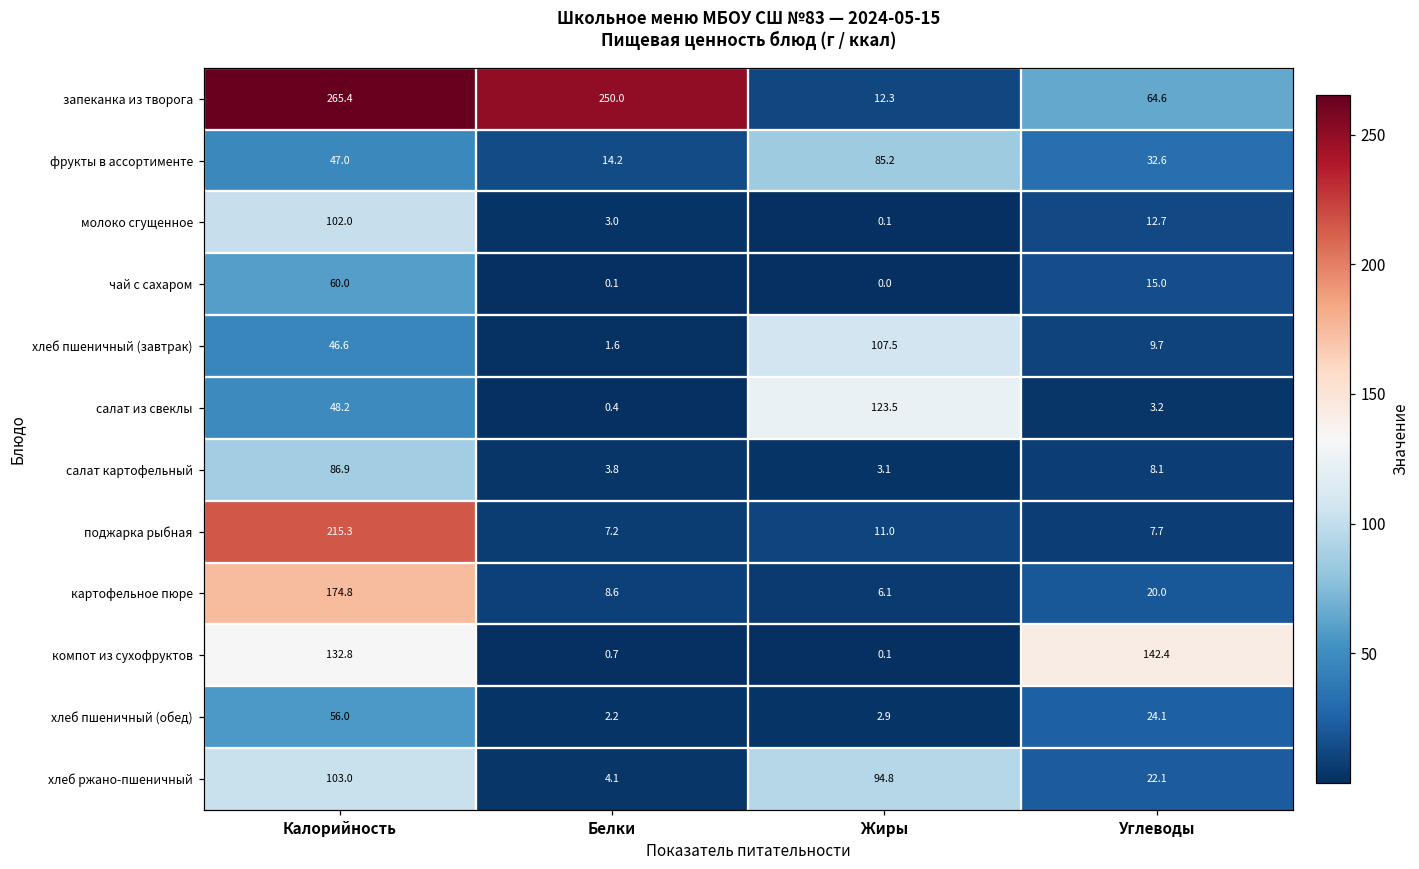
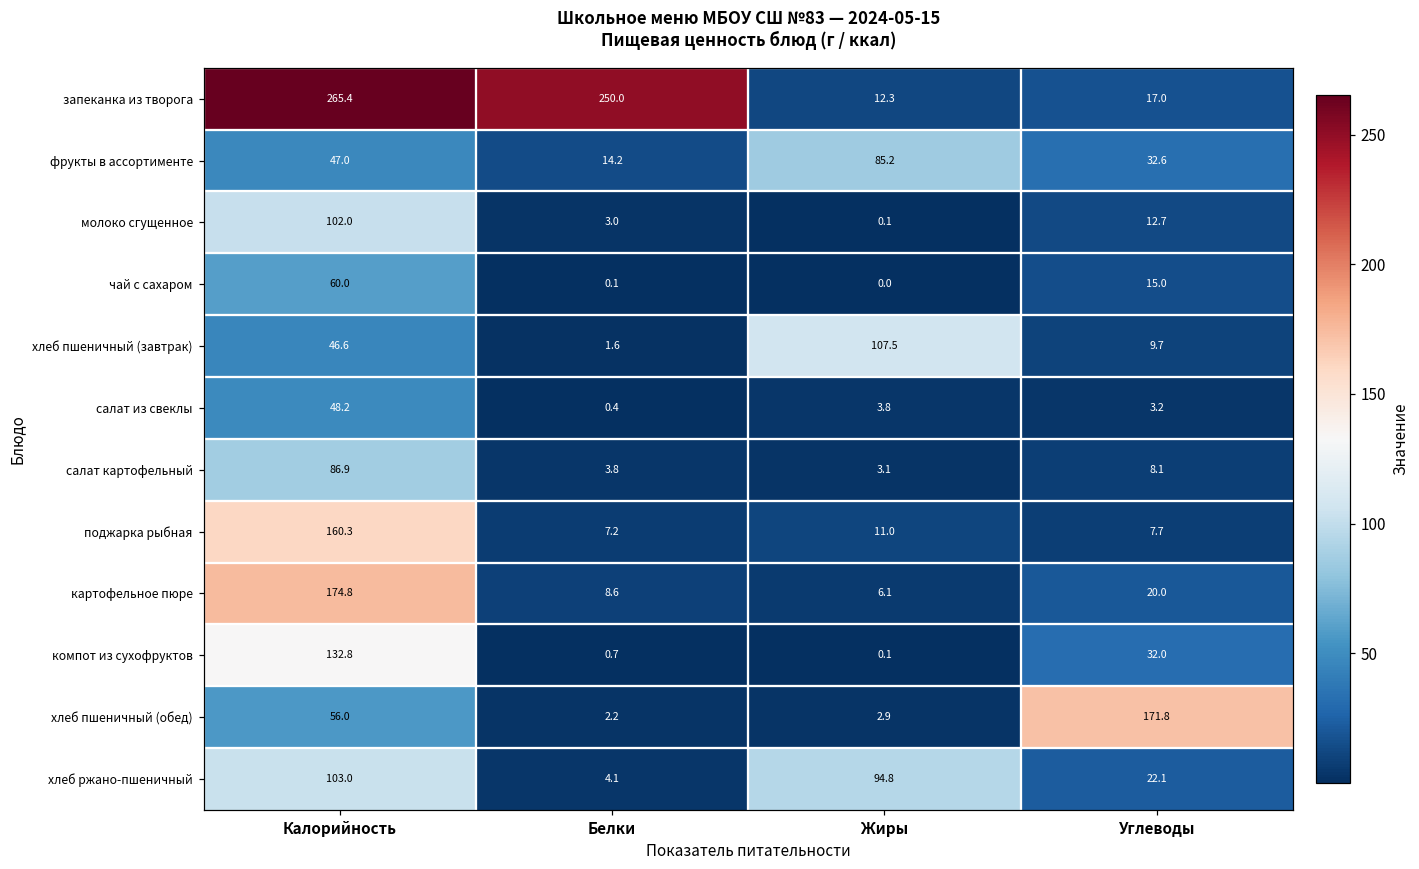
  {
    "запеканка из творога": {
      "Калорийность": 265.4,
      "Белки": 250.0,
      "Жиры": 12.3,
-     "Углеводы": 64.6
+     "Углеводы": 17.0
    },
    "фрукты в ассортименте": {
      "Калорийность": 47.0,
      "Белки": 14.2,
      "Жиры": 85.2,
      "Углеводы": 32.6
    },
    "молоко сгущенное": {
      "Калорийность": 102.0,
      "Белки": 3.0,
      "Жиры": 0.1,
      "Углеводы": 12.7
    },
    "чай с сахаром": {
      "Калорийность": 60.0,
      "Белки": 0.1,
      "Жиры": 0.0,
      "Углеводы": 15.0
    },
    "хлеб пшеничный (завтрак)": {
      "Калорийность": 46.6,
      "Белки": 1.6,
      "Жиры": 107.5,
      "Углеводы": 9.7
    },
    "салат из свеклы": {
      "Калорийность": 48.2,
      "Белки": 0.4,
-     "Жиры": 123.5,
+     "Жиры": 3.8,
      "Углеводы": 3.2
    },
    "салат картофельный": {
      "Калорийность": 86.9,
      "Белки": 3.8,
      "Жиры": 3.1,
      "Углеводы": 8.1
    },
    "поджарка рыбная": {
-     "Калорийность": 215.3,
+     "Калорийность": 160.3,
      "Белки": 7.2,
      "Жиры": 11.0,
      "Углеводы": 7.7
    },
    "картофельное пюре": {
      "Калорийность": 174.8,
      "Белки": 8.6,
      "Жиры": 6.1,
      "Углеводы": 20.0
    },
    "компот из сухофруктов": {
      "Калорийность": 132.8,
      "Белки": 0.7,
      "Жиры": 0.1,
-     "Углеводы": 142.4
+     "Углеводы": 32.0
    },
    "хлеб пшеничный (обед)": {
      "Калорийность": 56.0,
      "Белки": 2.2,
      "Жиры": 2.9,
-     "Углеводы": 24.1
+     "Углеводы": 171.8
    },
    "хлеб ржано-пшеничный": {
      "Калорийность": 103.0,
      "Белки": 4.1,
      "Жиры": 94.8,
      "Углеводы": 22.1
    }
  }
